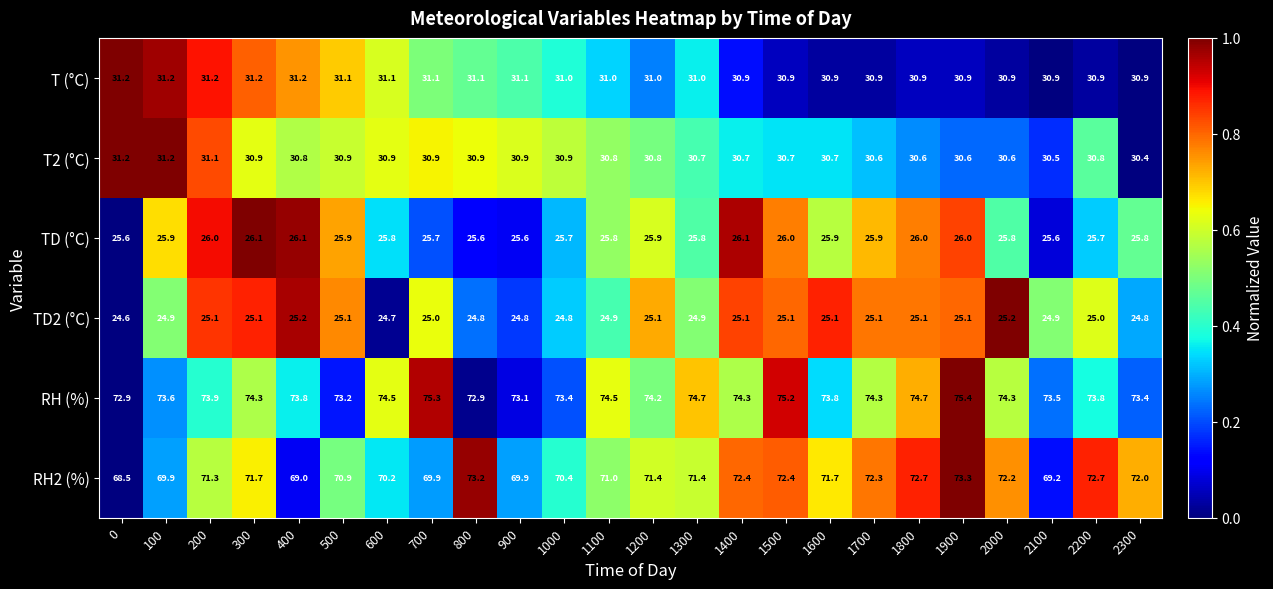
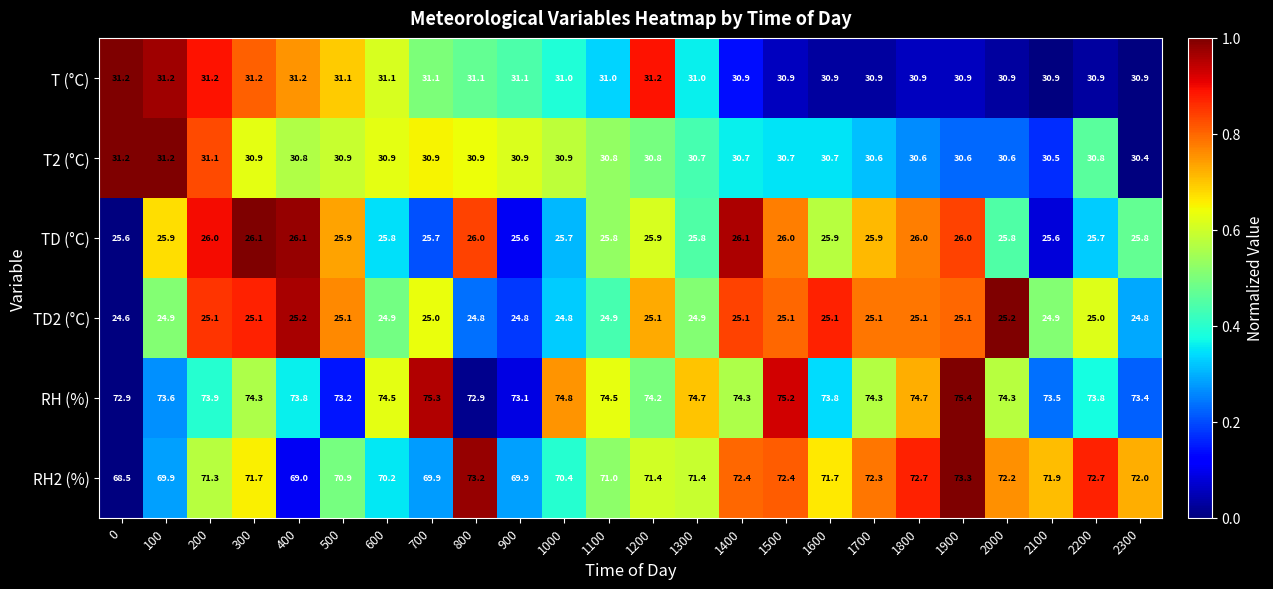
  {
    "T (°C)": {
      "0": 31.2,
      "100": 31.2,
      "200": 31.2,
      "300": 31.2,
      "400": 31.2,
      "500": 31.1,
      "600": 31.1,
      "700": 31.1,
      "800": 31.1,
      "900": 31.1,
      "1000": 31.0,
      "1100": 31.0,
-     "1200": 31.0,
+     "1200": 31.2,
      "1300": 31.0,
      "1400": 30.9,
      "1500": 30.9,
      "1600": 30.9,
      "1700": 30.9,
      "1800": 30.9,
      "1900": 30.9,
      "2000": 30.9,
      "2100": 30.9,
      "2200": 30.9,
      "2300": 30.9
    },
    "T2 (°C)": {
      "0": 31.2,
      "100": 31.2,
      "200": 31.1,
      "300": 30.9,
      "400": 30.8,
      "500": 30.9,
      "600": 30.9,
      "700": 30.9,
      "800": 30.9,
      "900": 30.9,
      "1000": 30.9,
      "1100": 30.8,
      "1200": 30.8,
      "1300": 30.7,
      "1400": 30.7,
      "1500": 30.7,
      "1600": 30.7,
      "1700": 30.6,
      "1800": 30.6,
      "1900": 30.6,
      "2000": 30.6,
      "2100": 30.5,
      "2200": 30.8,
      "2300": 30.4
    },
    "TD (°C)": {
      "0": 25.6,
      "100": 25.9,
      "200": 26.0,
      "300": 26.1,
      "400": 26.1,
      "500": 25.9,
      "600": 25.8,
      "700": 25.7,
-     "800": 25.6,
+     "800": 26.0,
      "900": 25.6,
      "1000": 25.7,
      "1100": 25.8,
      "1200": 25.9,
      "1300": 25.8,
      "1400": 26.1,
      "1500": 26.0,
      "1600": 25.9,
      "1700": 25.9,
      "1800": 26.0,
      "1900": 26.0,
      "2000": 25.8,
      "2100": 25.6,
      "2200": 25.7,
      "2300": 25.8
    },
    "TD2 (°C)": {
      "0": 24.6,
      "100": 24.9,
      "200": 25.1,
      "300": 25.1,
      "400": 25.2,
      "500": 25.1,
-     "600": 24.7,
+     "600": 24.9,
      "700": 25.0,
      "800": 24.8,
      "900": 24.8,
      "1000": 24.8,
      "1100": 24.9,
      "1200": 25.1,
      "1300": 24.9,
      "1400": 25.1,
      "1500": 25.1,
      "1600": 25.1,
      "1700": 25.1,
      "1800": 25.1,
      "1900": 25.1,
      "2000": 25.2,
      "2100": 24.9,
      "2200": 25.0,
      "2300": 24.8
    },
    "RH (%)": {
      "0": 72.9,
      "100": 73.6,
      "200": 73.9,
      "300": 74.3,
      "400": 73.8,
      "500": 73.2,
      "600": 74.5,
      "700": 75.3,
      "800": 72.9,
      "900": 73.1,
-     "1000": 73.4,
+     "1000": 74.8,
      "1100": 74.5,
      "1200": 74.2,
      "1300": 74.7,
      "1400": 74.3,
      "1500": 75.2,
      "1600": 73.8,
      "1700": 74.3,
      "1800": 74.7,
      "1900": 75.4,
      "2000": 74.3,
      "2100": 73.5,
      "2200": 73.8,
      "2300": 73.4
    },
    "RH2 (%)": {
      "0": 68.5,
      "100": 69.9,
      "200": 71.3,
      "300": 71.7,
      "400": 69.0,
      "500": 70.9,
      "600": 70.2,
      "700": 69.9,
      "800": 73.2,
      "900": 69.9,
      "1000": 70.4,
      "1100": 71.0,
      "1200": 71.4,
      "1300": 71.4,
      "1400": 72.4,
      "1500": 72.4,
      "1600": 71.7,
      "1700": 72.3,
      "1800": 72.7,
      "1900": 73.3,
      "2000": 72.2,
-     "2100": 69.2,
+     "2100": 71.9,
      "2200": 72.7,
      "2300": 72.0
    }
  }
